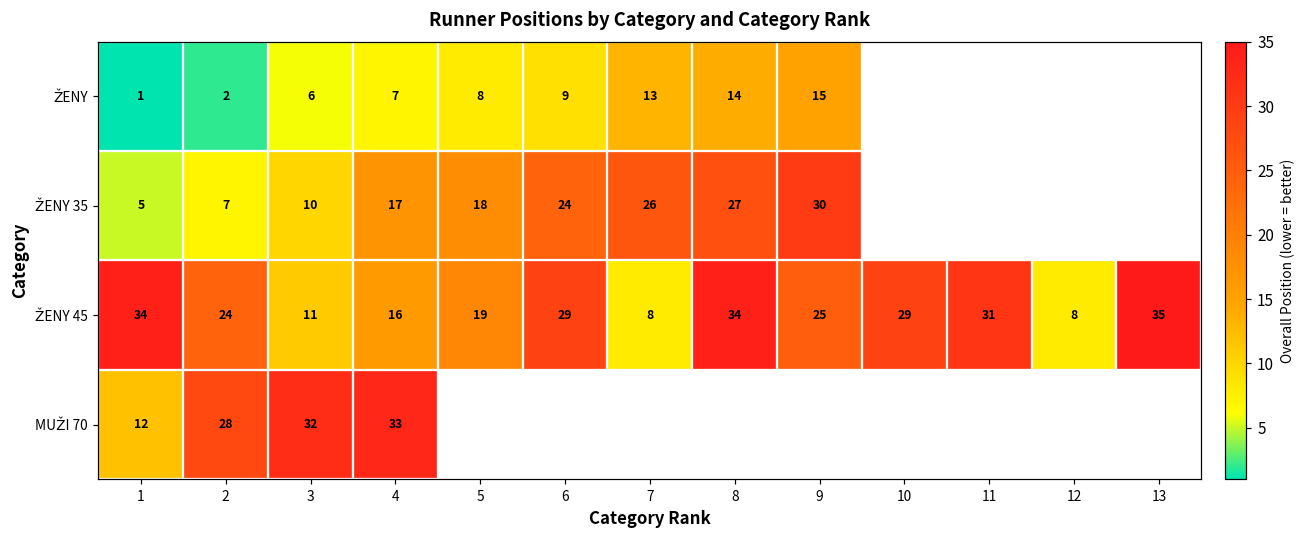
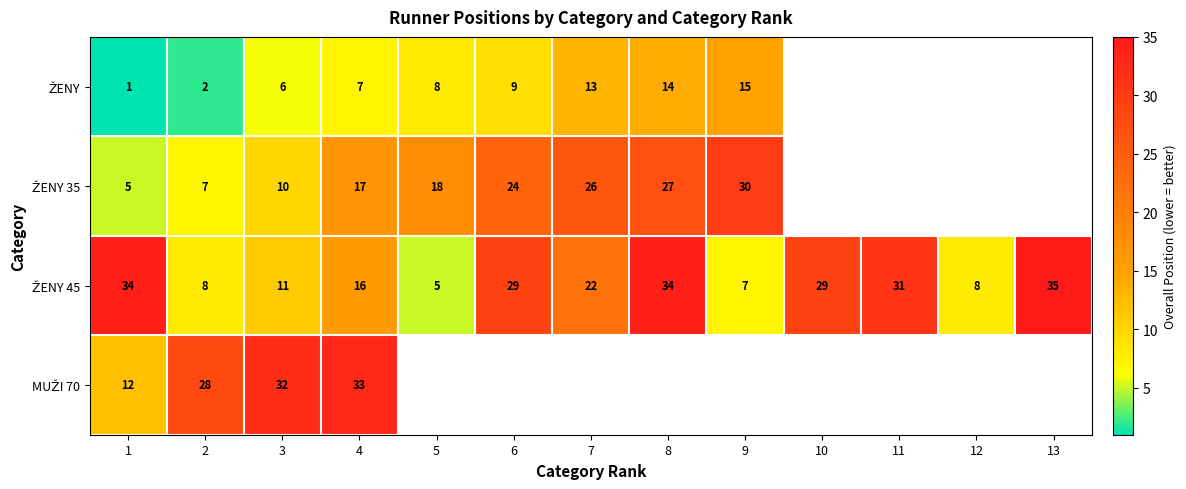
  {
    "ŽENY": {
      "1": 1,
      "2": 2,
      "3": 6,
      "4": 7,
      "5": 8,
      "6": 9,
      "7": 13,
      "8": 14,
      "9": 15
    },
    "ŽENY 35": {
      "1": 5,
      "2": 7,
      "3": 10,
      "4": 17,
      "5": 18,
      "6": 24,
      "7": 26,
      "8": 27,
      "9": 30
    },
    "ŽENY 45": {
      "1": 34,
-     "2": 24,
+     "2": 8,
      "3": 11,
      "4": 16,
-     "5": 19,
+     "5": 5,
      "6": 29,
-     "7": 8,
+     "7": 22,
      "8": 34,
-     "9": 25,
+     "9": 7,
      "10": 29,
      "11": 31,
      "12": 8,
      "13": 35
    },
    "MUŽI 70": {
      "1": 12,
      "2": 28,
      "3": 32,
      "4": 33
    }
  }
